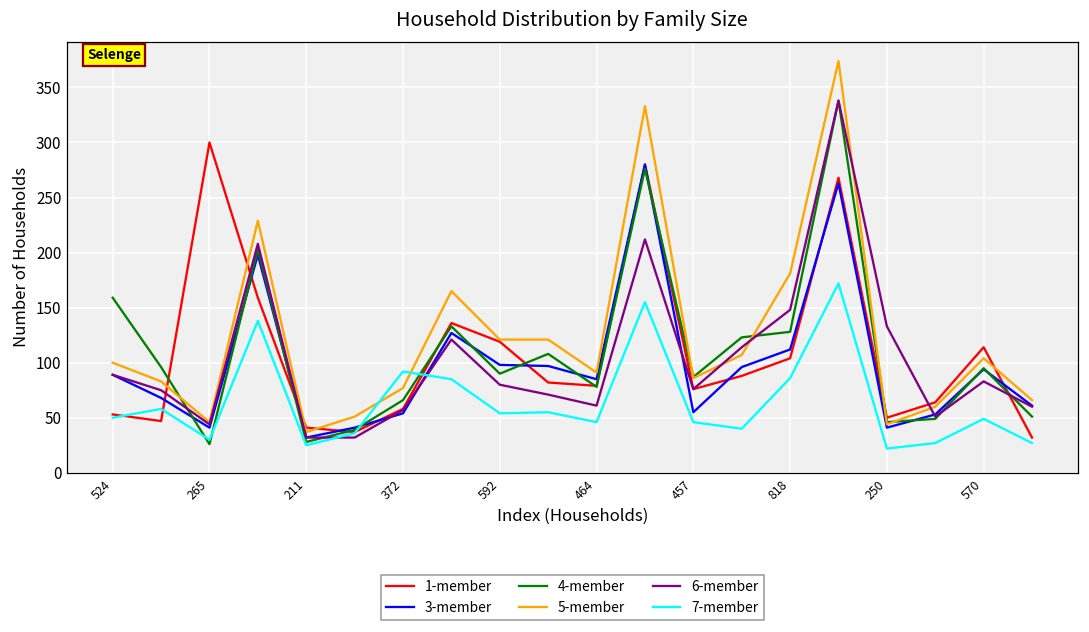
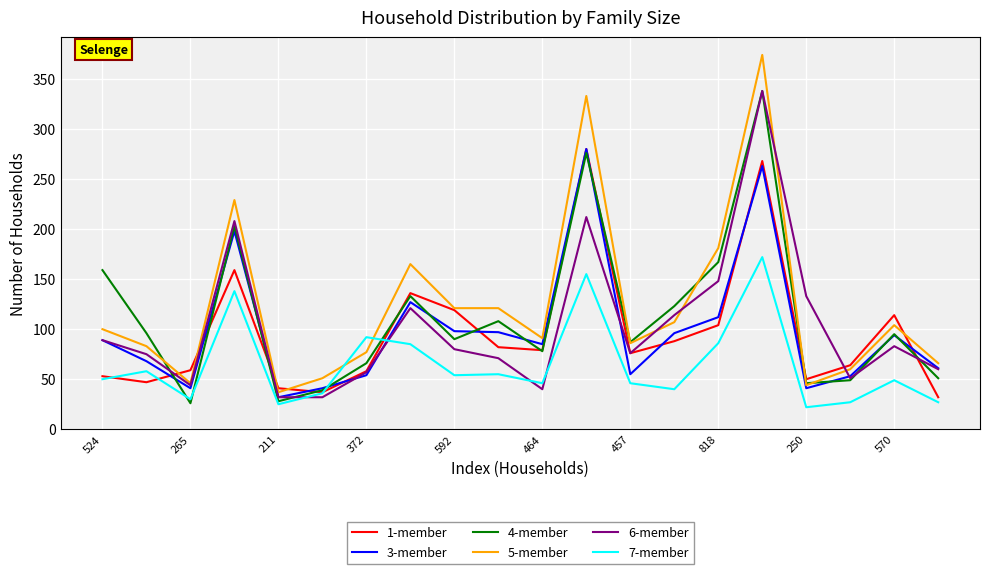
  {
    "1-member": {
      "524": 53,
-     "265": 300,
+     "265": 59,
      "211": 41,
      "818": 104,
      "250": 50,
      "570": 114
    },
    "3-member": {
      "265": 41,
      "372": 54,
      "592": 98,
      "464": 85,
      "457": 55,
      "818": 112,
      "250": 41
    },
    "4-member": {
      "524": 159,
      "265": 26,
      "211": 28,
      "372": 66,
      "592": 90,
-     "818": 128
+     "818": 167
    },
    "5-member": {
      "524": 100,
      "211": 37,
      "372": 77,
      "464": 91,
      "818": 181,
      "570": 104
    },
    "6-member": {
      "592": 80,
-     "464": 61,
+     "464": 40,
      "818": 148,
      "250": 133,
      "570": 83
    },
    "7-member": {
      "524": 50,
      "265": 30,
      "211": 25,
      "372": 92,
      "592": 54,
      "464": 46,
      "457": 46,
      "818": 86,
      "250": 22,
      "570": 49
    }
  }
